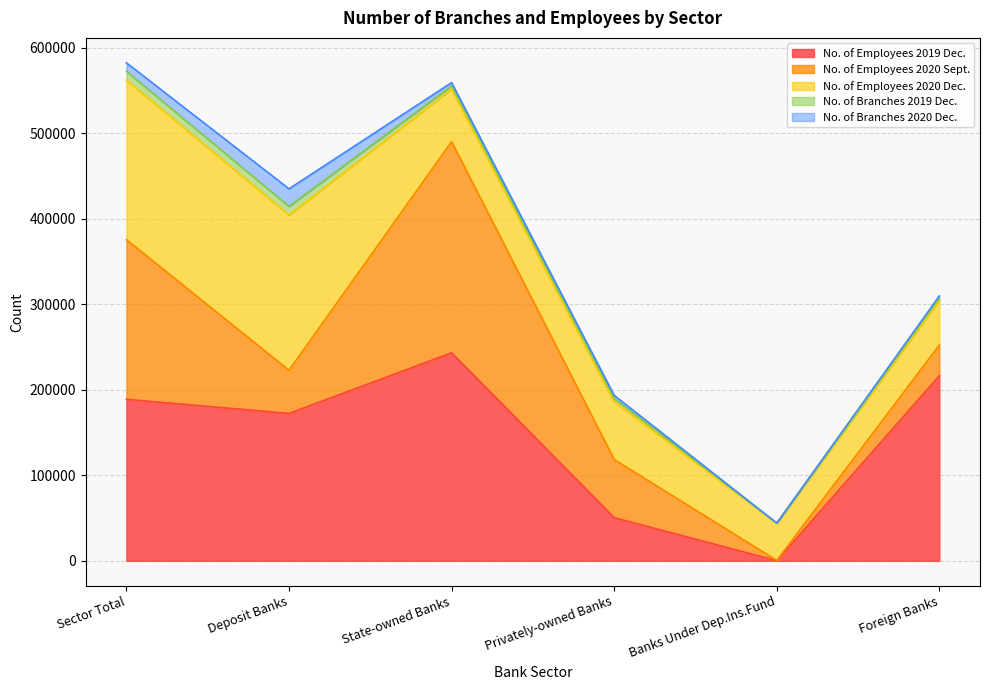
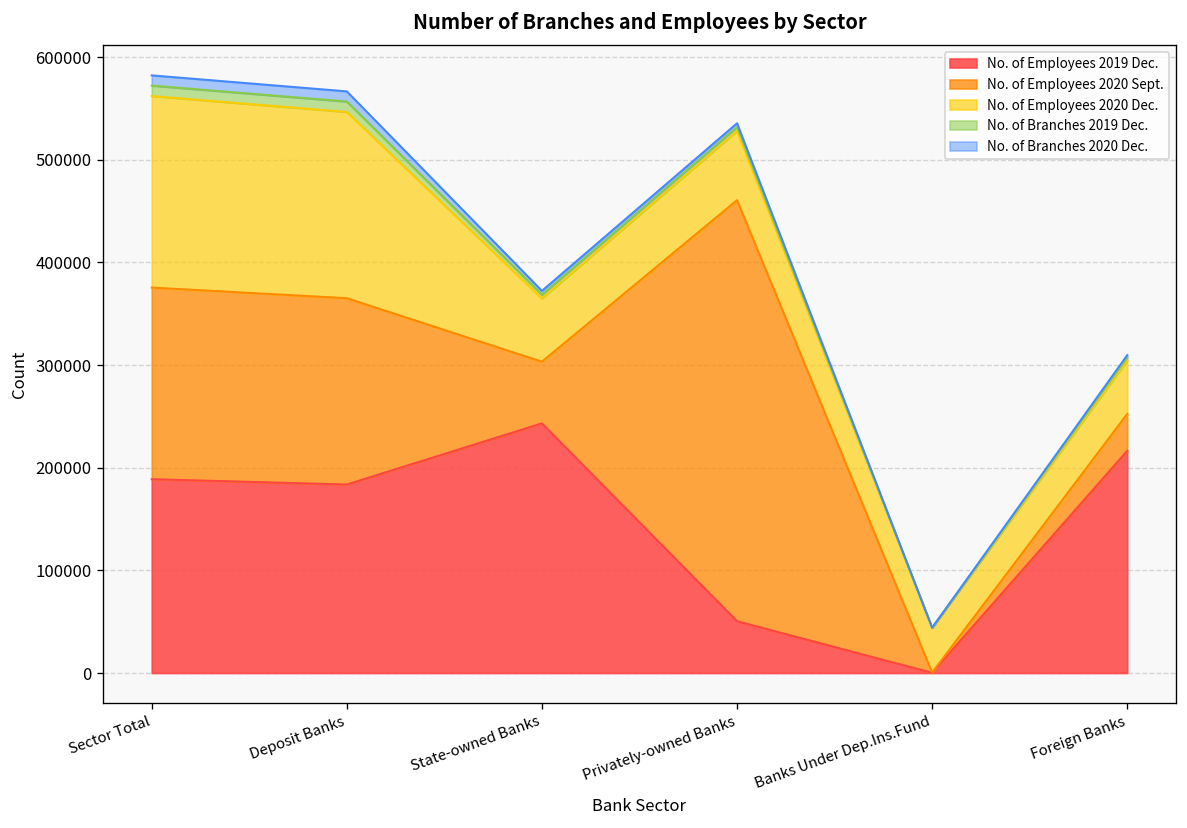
  {
    "No. of Employees 2019 Dec.": {
      "Sector Total": 190000,
-     "Deposit Banks": 170000,
+     "Deposit Banks": 180000,
      "State-owned Banks": 240000,
      "Privately-owned Banks": 50000,
      "Foreign Banks": 220000
    },
    "No. of Employees 2020 Sept.": {
      "Sector Total": 190000,
-     "Deposit Banks": 50000,
-     "State-owned Banks": 250000,
-     "Privately-owned Banks": 70000,
+     "Deposit Banks": 180000,
+     "State-owned Banks": 60000,
+     "Privately-owned Banks": 410000,
      "Foreign Banks": 40000
    },
    "No. of Employees 2020 Dec.": {
      "Sector Total": 190000,
      "Deposit Banks": 180000,
      "State-owned Banks": 60000,
      "Privately-owned Banks": 70000
    },
    "No. of Branches 2019 Dec.": {
      "Sector Total": 10000,
      "Deposit Banks": 10000,
      "State-owned Banks": 0,
      "Privately-owned Banks": 0
    },
    "No. of Branches 2020 Dec.": {
      "Sector Total": 10000,
-     "Deposit Banks": 20000,
+     "Deposit Banks": 10000,
      "State-owned Banks": 0,
      "Privately-owned Banks": 0
    }
  }
